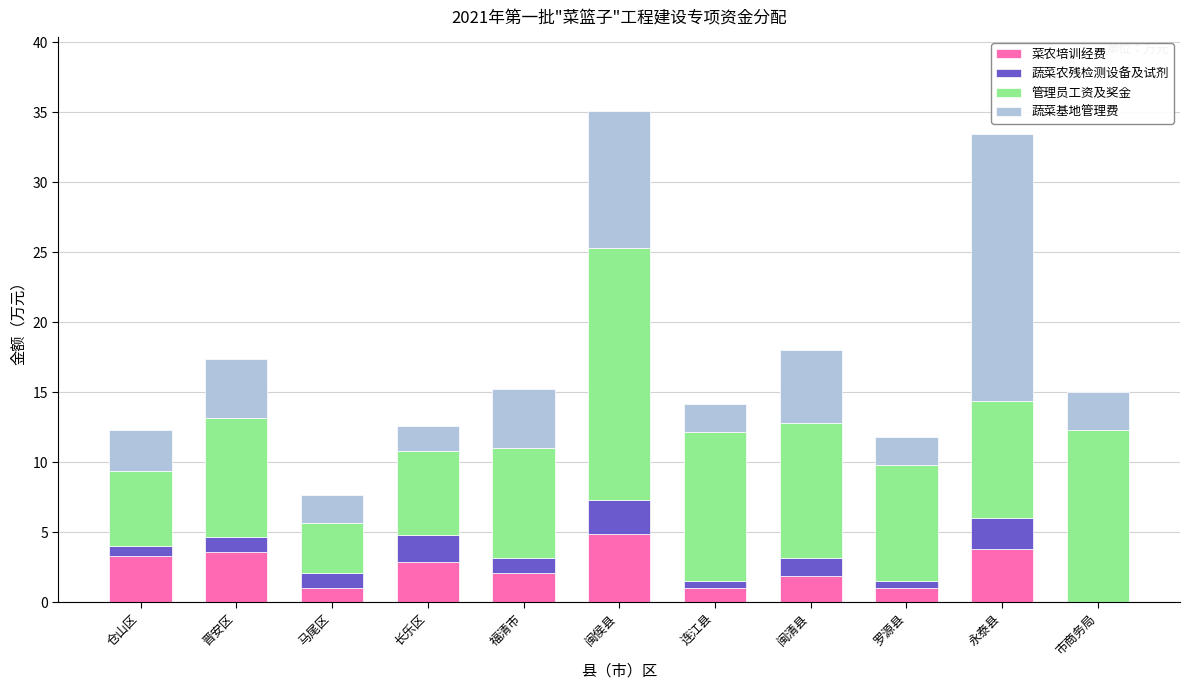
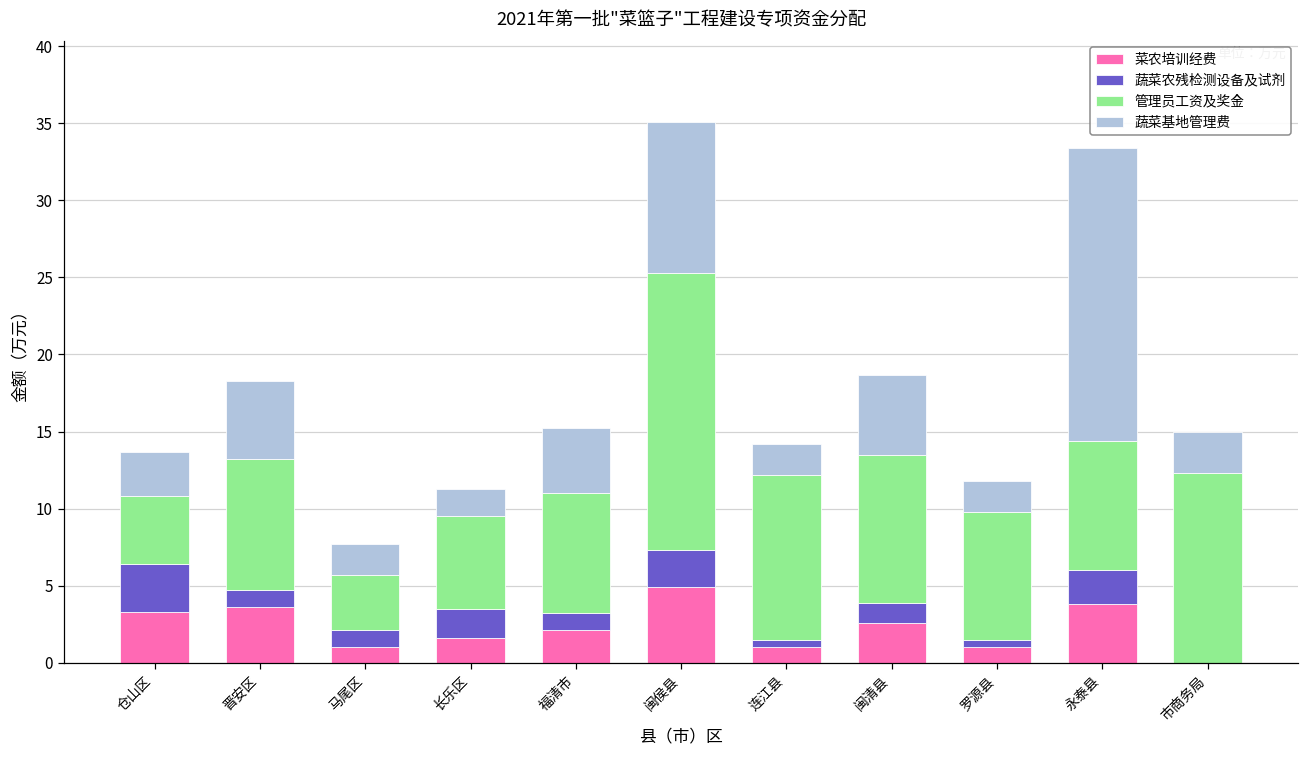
  {
    "菜农培训经费": {
      "仓山区": 3.3,
      "晋安区": 3.6,
      "马尾区": 1.0,
-     "长乐区": 2.9,
+     "长乐区": 1.6,
      "福清市": 2.1,
      "闽侯县": 4.9,
      "连江县": 1.0,
-     "闽清县": 1.9,
+     "闽清县": 2.6,
      "罗源县": 1.0,
      "永泰县": 3.8,
      "市商务局": 0.0
    },
    "蔬菜农残检测设备及试剂": {
-     "仓山区": 0.7,
+     "仓山区": 3.1,
      "晋安区": 1.1,
      "马尾区": 1.1,
      "长乐区": 1.9,
      "福清市": 1.1,
      "闽侯县": 2.4,
      "连江县": 0.5,
      "闽清县": 1.3,
      "罗源县": 0.5,
      "永泰县": 2.2,
      "市商务局": 0.0
    },
    "管理员工资及奖金": {
-     "仓山区": 5.4,
+     "仓山区": 4.4,
      "晋安区": 8.5,
      "马尾区": 3.6,
      "长乐区": 6.0,
      "福清市": 7.8,
      "闽侯县": 18.0,
      "连江县": 10.7,
      "闽清县": 9.6,
      "罗源县": 8.3,
      "永泰县": 8.4,
      "市商务局": 12.3
    },
    "蔬菜基地管理费": {
      "仓山区": 2.9,
-     "晋安区": 4.2,
+     "晋安区": 5.1,
      "马尾区": 2.0,
      "长乐区": 1.8,
      "福清市": 4.2,
      "闽侯县": 9.8,
      "连江县": 2.0,
      "闽清县": 5.2,
      "罗源县": 2.0,
      "永泰县": 19.0,
      "市商务局": 2.7
    }
  }
